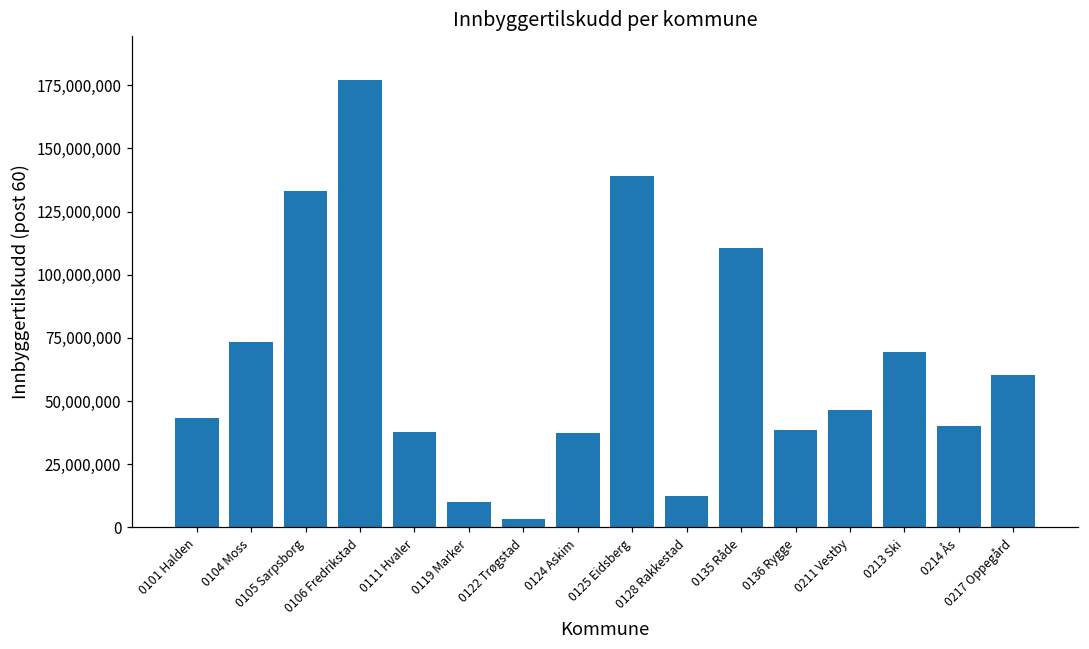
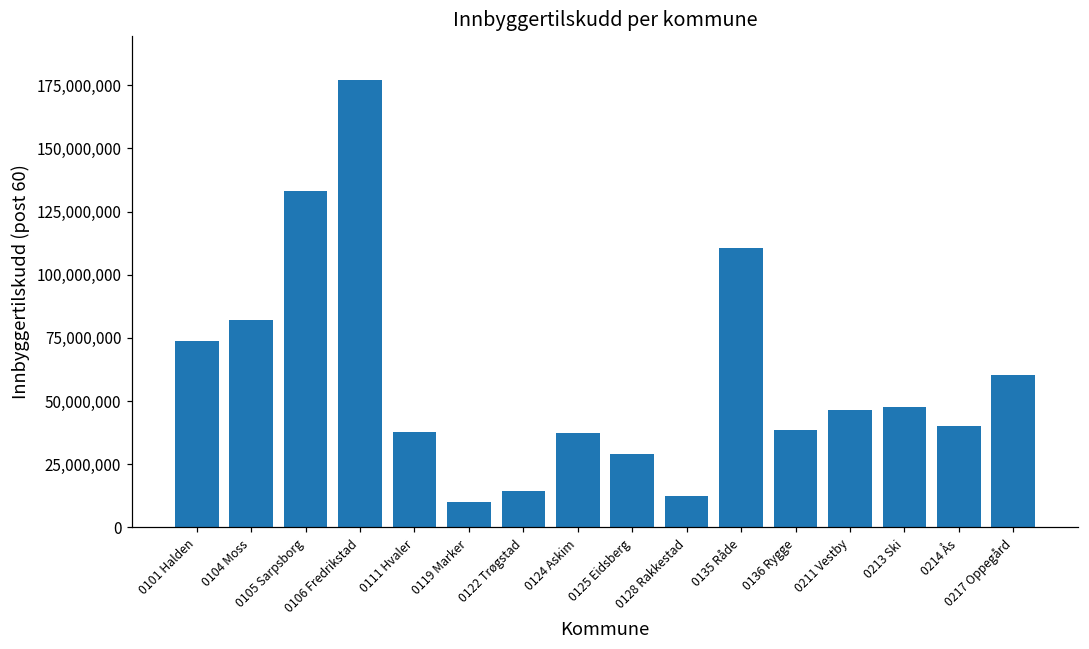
  {
-   "0101 Halden": "43,000,000",
-   "0104 Moss": "73,000,000",
+   "0101 Halden": "74,000,000",
+   "0104 Moss": "82,000,000",
    "0105 Sarpsborg": "133,000,000",
    "0106 Fredrikstad": "177,000,000",
    "0111 Hvaler": "38,000,000",
    "0119 Marker": "10,000,000",
-   "0122 Trøgstad": "3,000,000",
+   "0122 Trøgstad": "15,000,000",
    "0124 Askim": "37,000,000",
-   "0125 Eidsberg": "139,000,000",
+   "0125 Eidsberg": "29,000,000",
    "0128 Rakkestad": "13,000,000",
    "0135 Råde": "111,000,000",
    "0136 Rygge": "38,000,000",
    "0211 Vestby": "46,000,000",
-   "0213 Ski": "69,000,000",
+   "0213 Ski": "47,000,000",
    "0214 Ås": "40,000,000",
    "0217 Oppegård": "60,000,000"
  }
